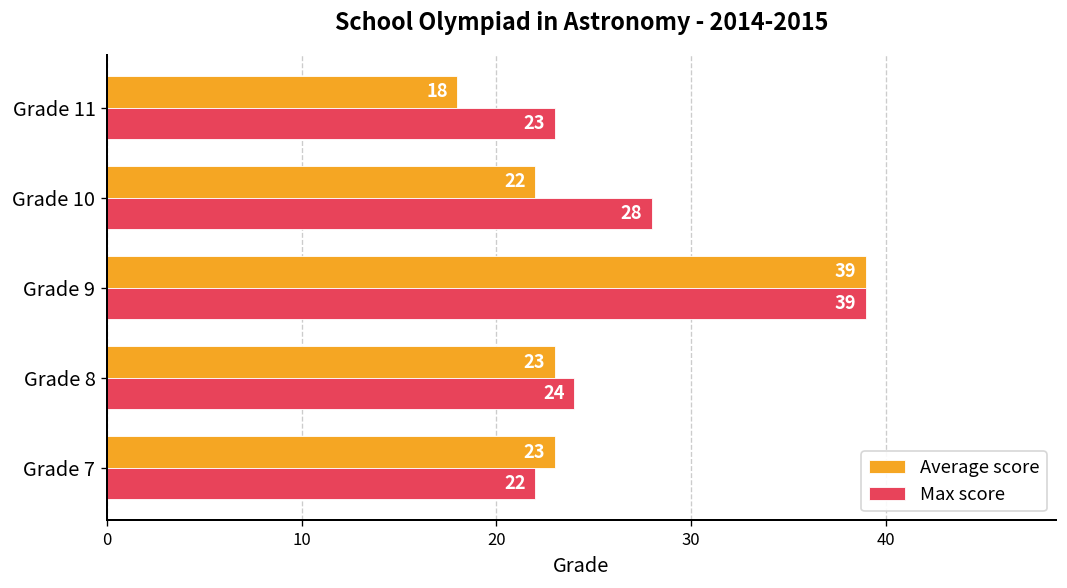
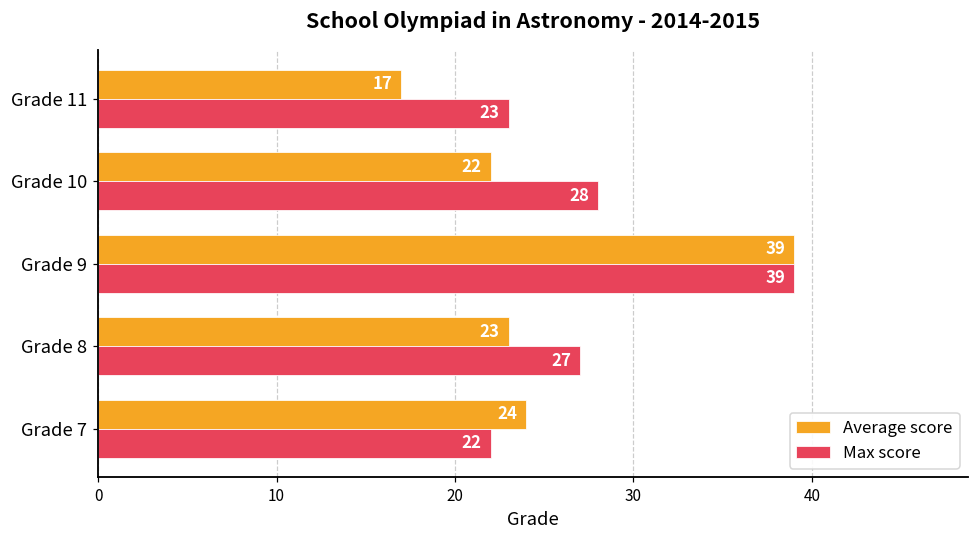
  {
    "Average score": {
-     "Grade 11": 18,
+     "Grade 11": 17,
      "Grade 10": 22,
      "Grade 9": 39,
      "Grade 8": 23,
-     "Grade 7": 23
+     "Grade 7": 24
    },
    "Max score": {
      "Grade 11": 23,
      "Grade 10": 28,
      "Grade 9": 39,
-     "Grade 8": 24,
+     "Grade 8": 27,
      "Grade 7": 22
    }
  }
